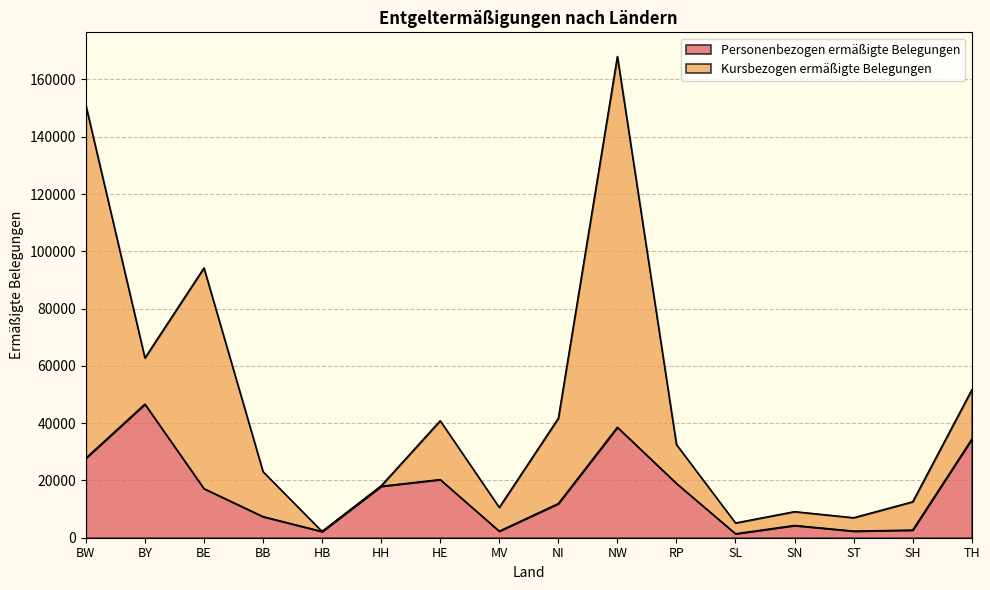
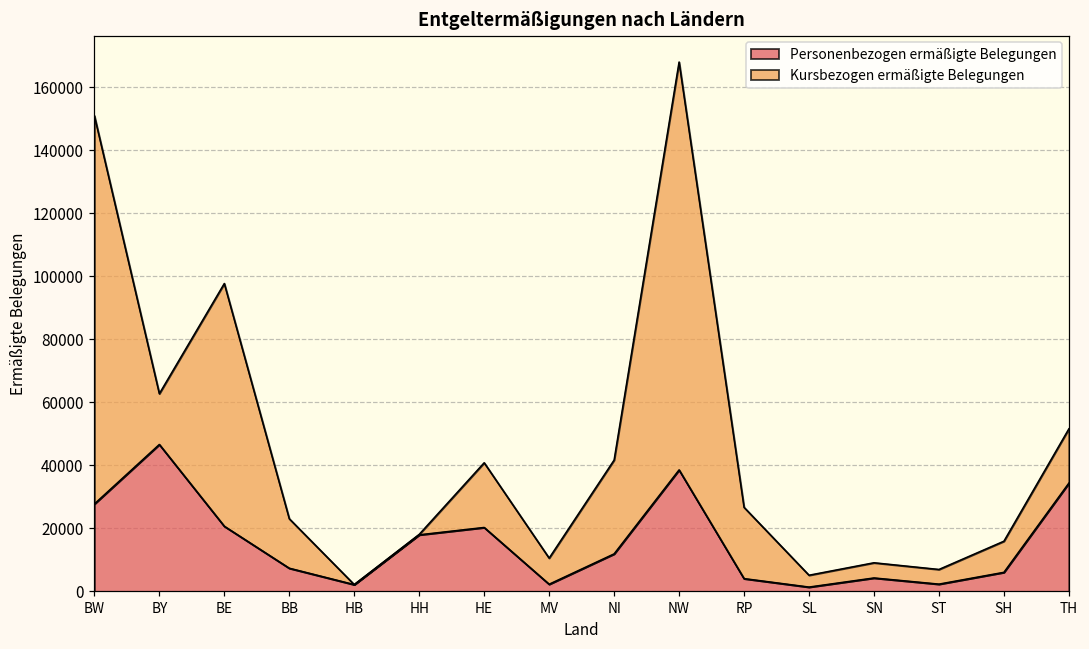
  {
    "Personenbezogen ermäßigte Belegungen": {
      "BW": 28000,
      "BY": 47000,
-     "BE": 17000,
+     "BE": 21000,
      "BB": 7000,
      "HE": 20000,
      "MV": 2000,
      "NI": 12000,
      "NW": 39000,
-     "RP": 19000,
+     "RP": 4000,
      "SL": 1000,
      "SN": 4000,
      "ST": 2000,
-     "SH": 3000,
+     "SH": 6000,
      "TH": 34000
    },
    "Kursbezogen ermäßigte Belegungen": {
      "BW": 123000,
      "BY": 16000,
      "BE": 77000,
      "BB": 16000,
      "HE": 21000,
      "MV": 8000,
      "NI": 30000,
      "NW": 129000,
-     "RP": 14000,
+     "RP": 23000,
      "SL": 4000,
      "SN": 5000,
      "ST": 5000,
      "SH": 10000,
      "TH": 17000
    }
  }
